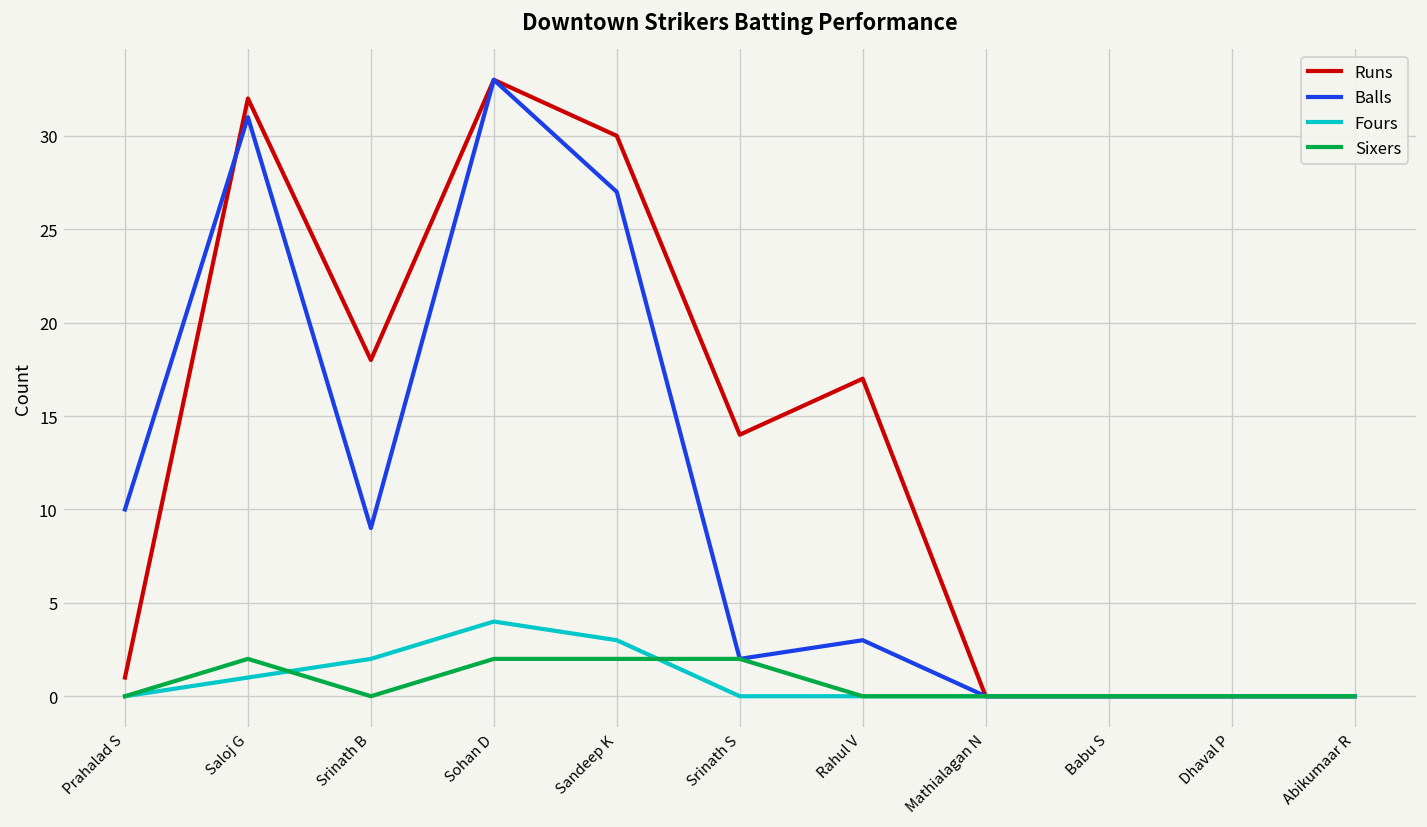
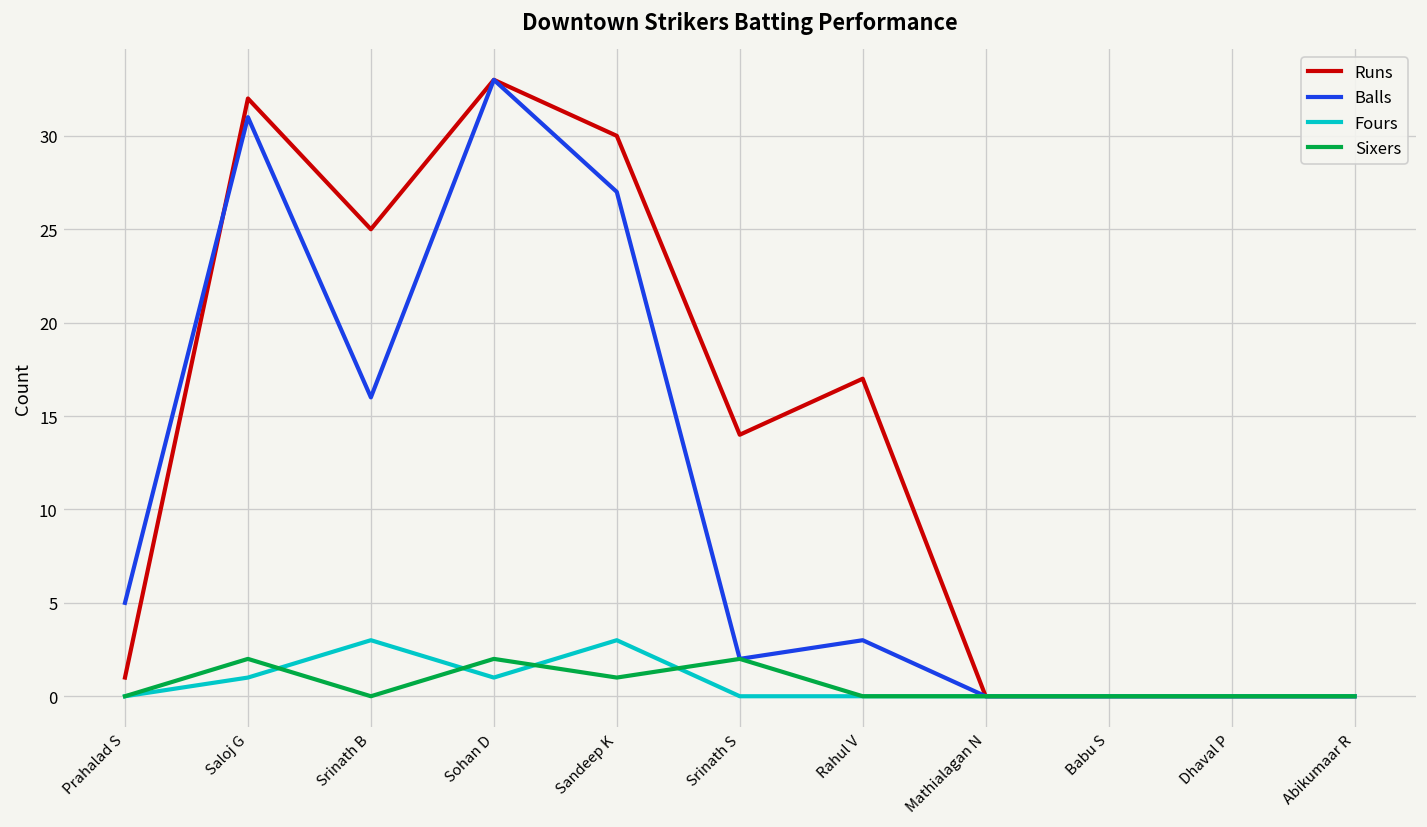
  {
    "Runs": {
      "Prahalad S": 1,
      "Saloj G": 32,
-     "Srinath B": 18,
+     "Srinath B": 25,
      "Sandeep K": 30,
      "Srinath S": 14,
      "Rahul V": 17
    },
    "Balls": {
-     "Prahalad S": 10,
+     "Prahalad S": 5,
      "Saloj G": 31,
-     "Srinath B": 9,
+     "Srinath B": 16,
      "Sandeep K": 27,
      "Rahul V": 3
    },
    "Fours": {
      "Saloj G": 1,
-     "Srinath B": 2,
-     "Sohan D": 4,
+     "Srinath B": 3,
+     "Sohan D": 1,
      "Sandeep K": 3,
      "Srinath S": 0
    },
    "Sixers": {
      "Saloj G": 2,
      "Srinath B": 0,
      "Sohan D": 2,
-     "Sandeep K": 2
+     "Sandeep K": 1
    }
  }
